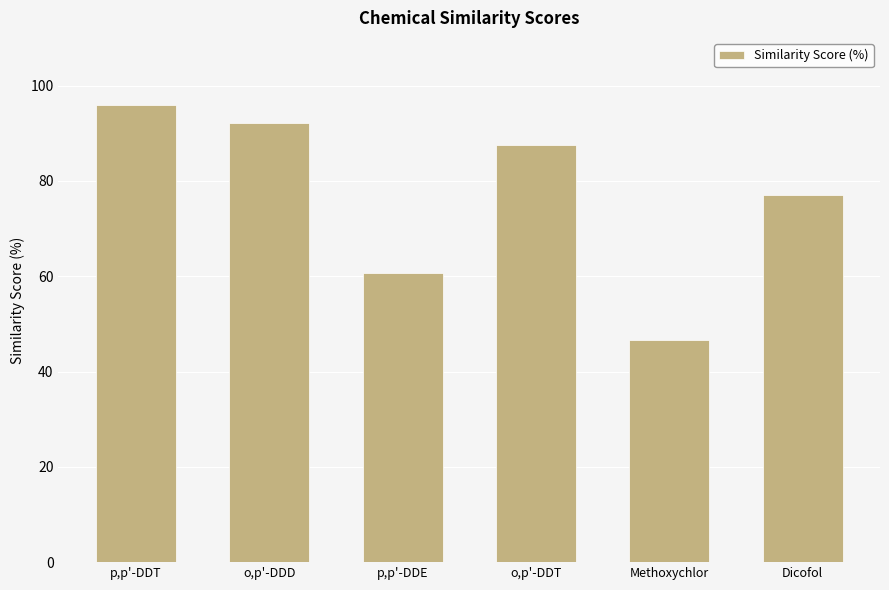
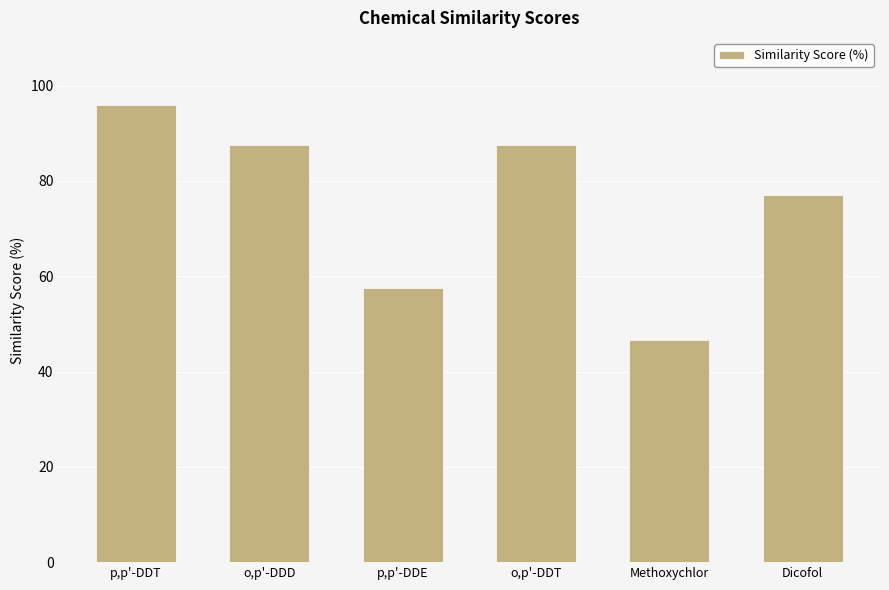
  {
    "p,p'-DDT": 96,
-   "o,p'-DDD": 92,
-   "p,p'-DDE": 61,
+   "o,p'-DDD": 88,
+   "p,p'-DDE": 58,
    "o,p'-DDT": 88,
    "Methoxychlor": 47,
    "Dicofol": 77
  }
